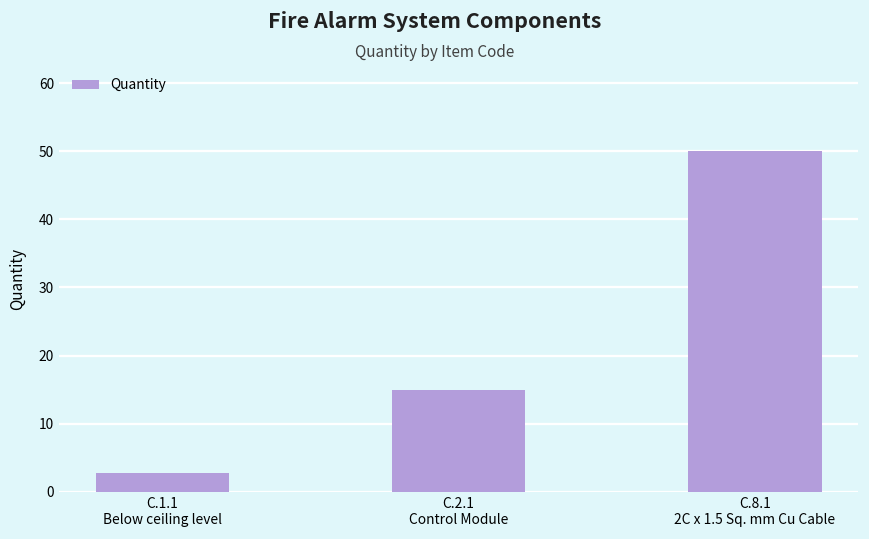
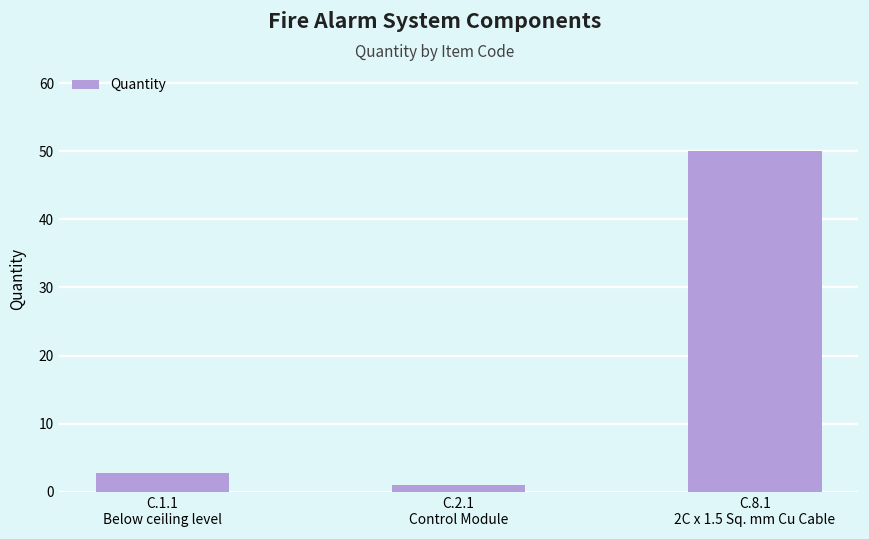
  {
    "C.1.1 Below ceiling level": 3,
-   "C.2.1 Control Module": 15,
+   "C.2.1 Control Module": 1,
    "C.8.1 2C x 1.5 Sq. mm Cu Cable": 50
  }
